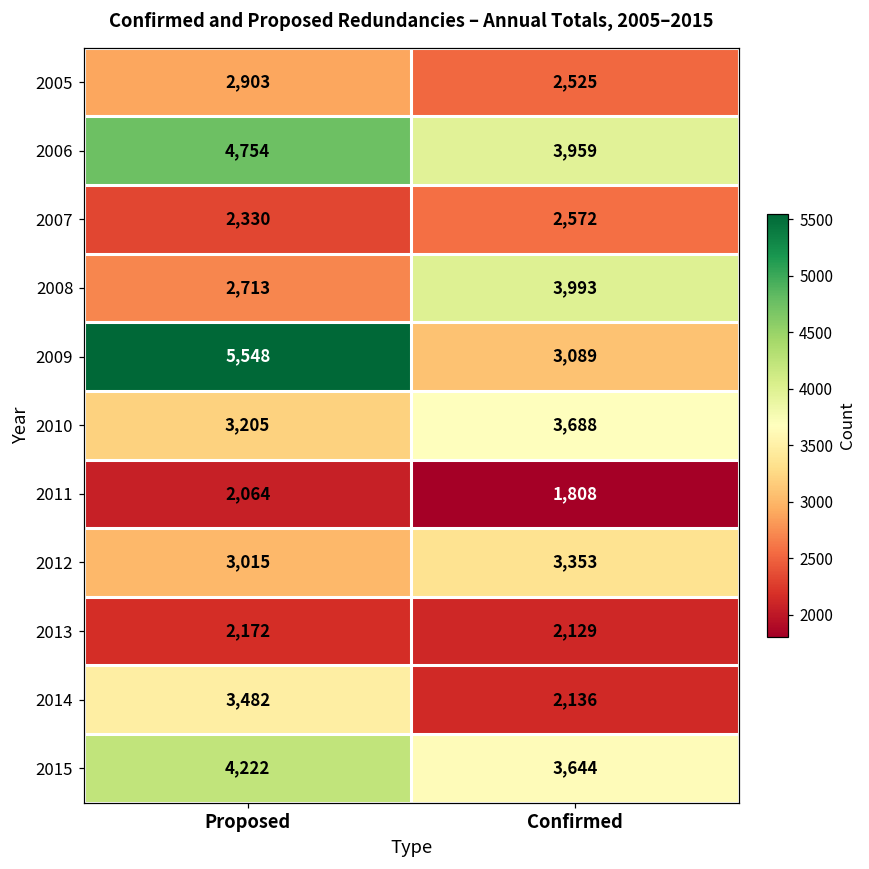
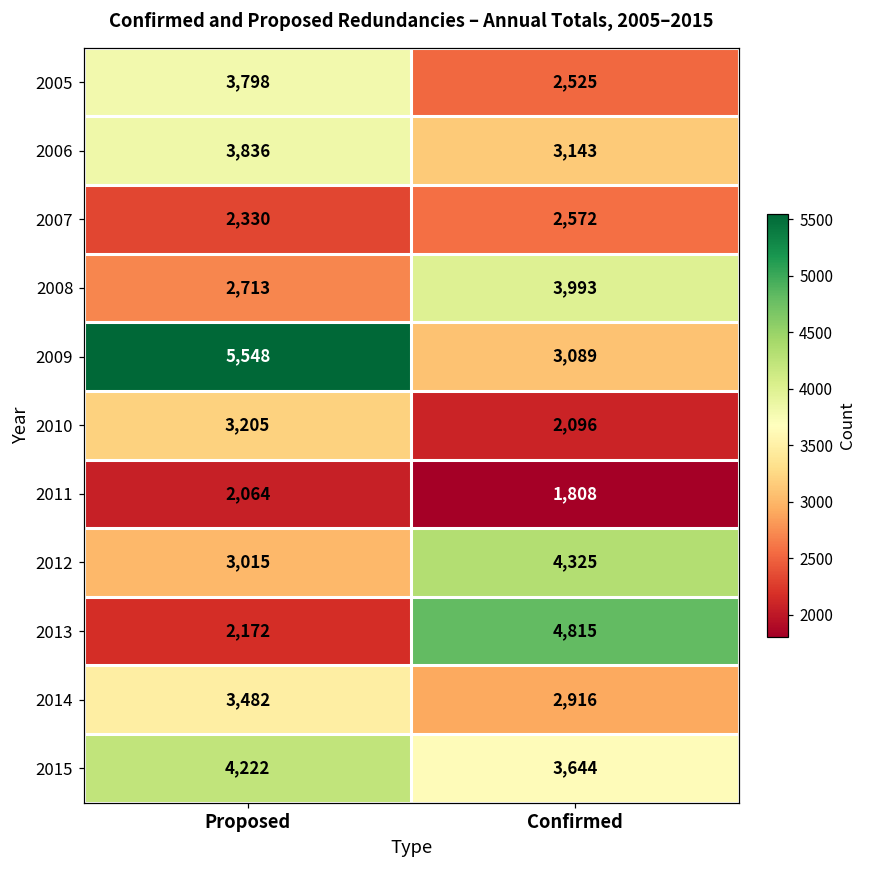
  {
    "2005": {
-     "Proposed": "2,903",
+     "Proposed": "3,798",
      "Confirmed": "2,525"
    },
    "2006": {
-     "Proposed": "4,754",
-     "Confirmed": "3,959"
+     "Proposed": "3,836",
+     "Confirmed": "3,143"
    },
    "2007": {
      "Proposed": "2,330",
      "Confirmed": "2,572"
    },
    "2008": {
      "Proposed": "2,713",
      "Confirmed": "3,993"
    },
    "2009": {
      "Proposed": "5,548",
      "Confirmed": "3,089"
    },
    "2010": {
      "Proposed": "3,205",
-     "Confirmed": "3,688"
+     "Confirmed": "2,096"
    },
    "2011": {
      "Proposed": "2,064",
      "Confirmed": "1,808"
    },
    "2012": {
      "Proposed": "3,015",
-     "Confirmed": "3,353"
+     "Confirmed": "4,325"
    },
    "2013": {
      "Proposed": "2,172",
-     "Confirmed": "2,129"
+     "Confirmed": "4,815"
    },
    "2014": {
      "Proposed": "3,482",
-     "Confirmed": "2,136"
+     "Confirmed": "2,916"
    },
    "2015": {
      "Proposed": "4,222",
      "Confirmed": "3,644"
    }
  }
